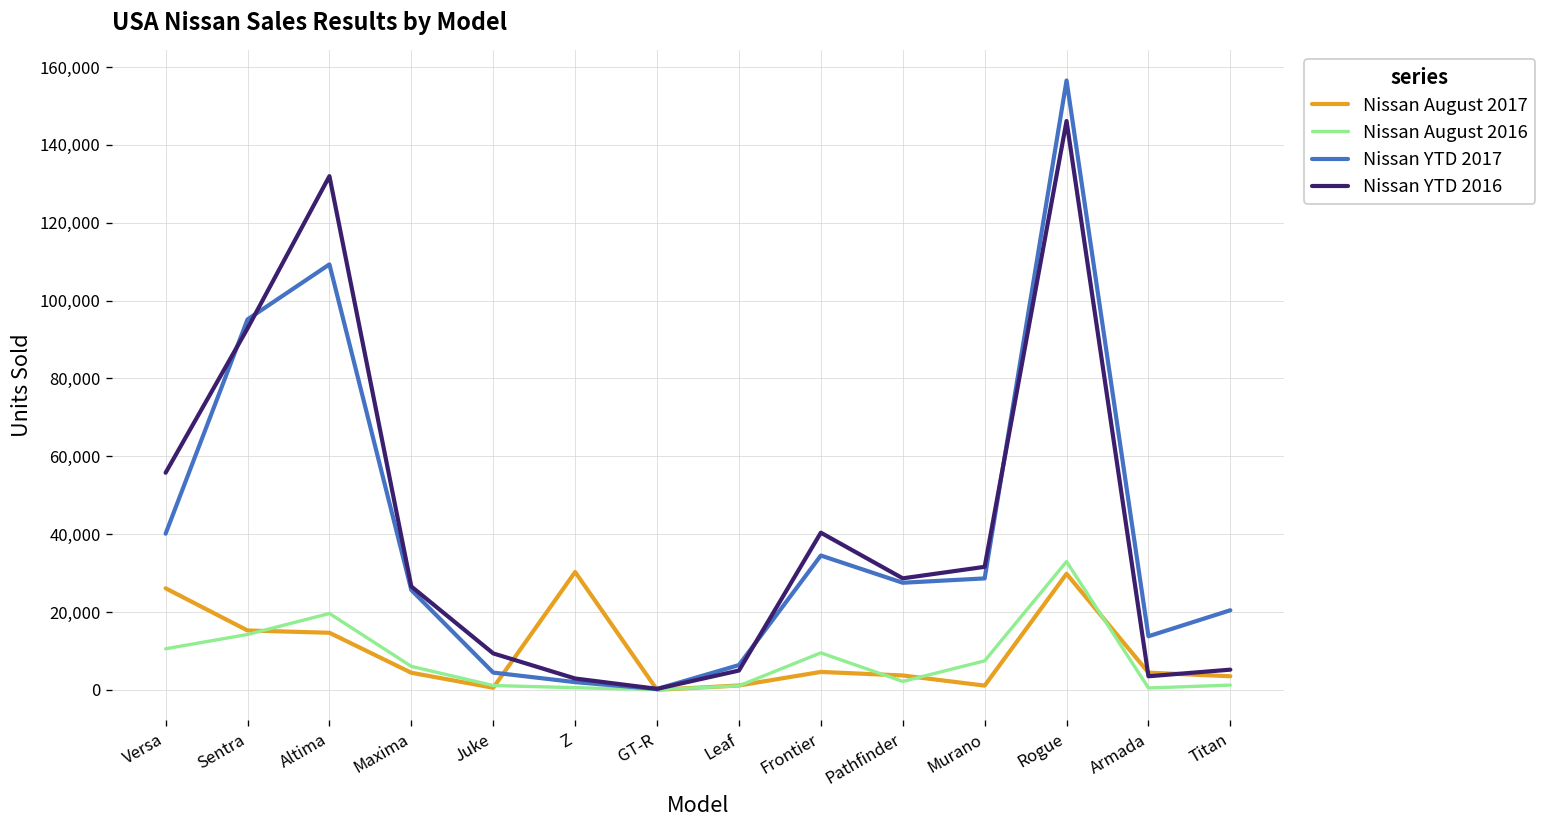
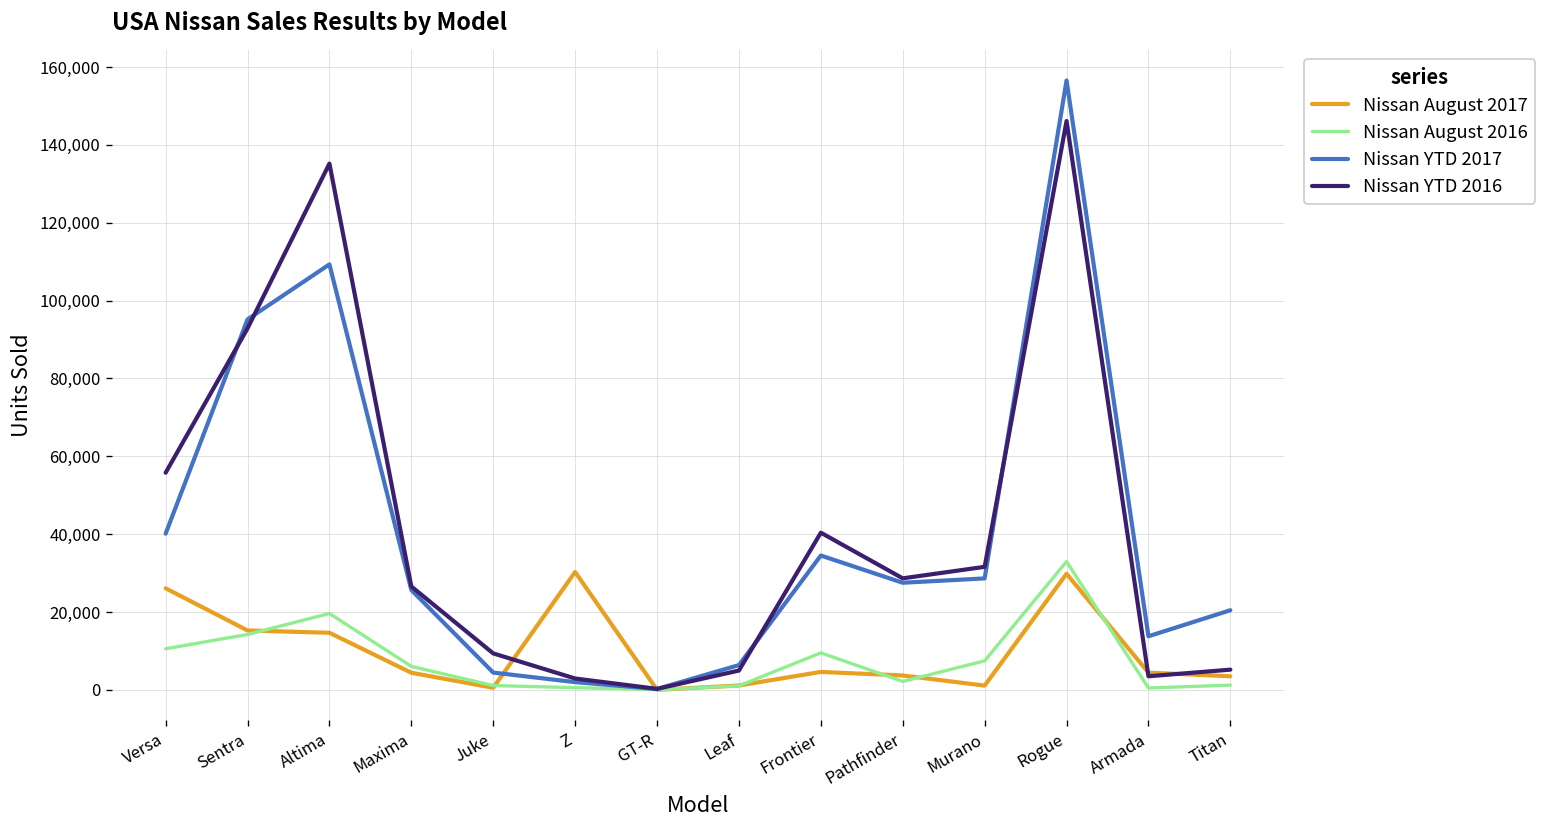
  {
    "Nissan August 2017": {
      "Versa": "26,000",
      "Sentra": "15,000",
      "Altima": "15,000",
      "Maxima": "4,000",
      "Z": "30,000",
      "Frontier": "5,000",
      "Pathfinder": "4,000",
      "Murano": "1,000",
      "Rogue": "30,000",
      "Armada": "4,000",
      "Titan": "4,000"
    },
    "Nissan August 2016": {
      "Versa": "11,000",
      "Sentra": "14,000",
      "Altima": "20,000",
      "Maxima": "6,000",
      "Z": "1,000",
      "Frontier": "10,000",
      "Pathfinder": "2,000",
      "Murano": "7,000",
      "Rogue": "33,000",
      "Armada": "1,000",
      "Titan": "1,000"
    },
    "Nissan YTD 2017": {
      "Versa": "40,000",
      "Sentra": "95,000",
      "Altima": "109,000",
      "Maxima": "26,000",
      "Juke": "4,000",
      "Z": "2,000",
      "Leaf": "6,000",
      "Frontier": "35,000",
      "Pathfinder": "28,000",
      "Murano": "29,000",
      "Rogue": "157,000",
      "Armada": "14,000",
      "Titan": "20,000"
    },
    "Nissan YTD 2016": {
      "Versa": "56,000",
      "Sentra": "93,000",
-     "Altima": "132,000",
+     "Altima": "135,000",
      "Maxima": "27,000",
      "Juke": "9,000",
      "Z": "3,000",
      "Leaf": "5,000",
      "Frontier": "40,000",
      "Pathfinder": "29,000",
      "Murano": "32,000",
      "Rogue": "146,000",
      "Armada": "4,000",
      "Titan": "5,000"
    }
  }
